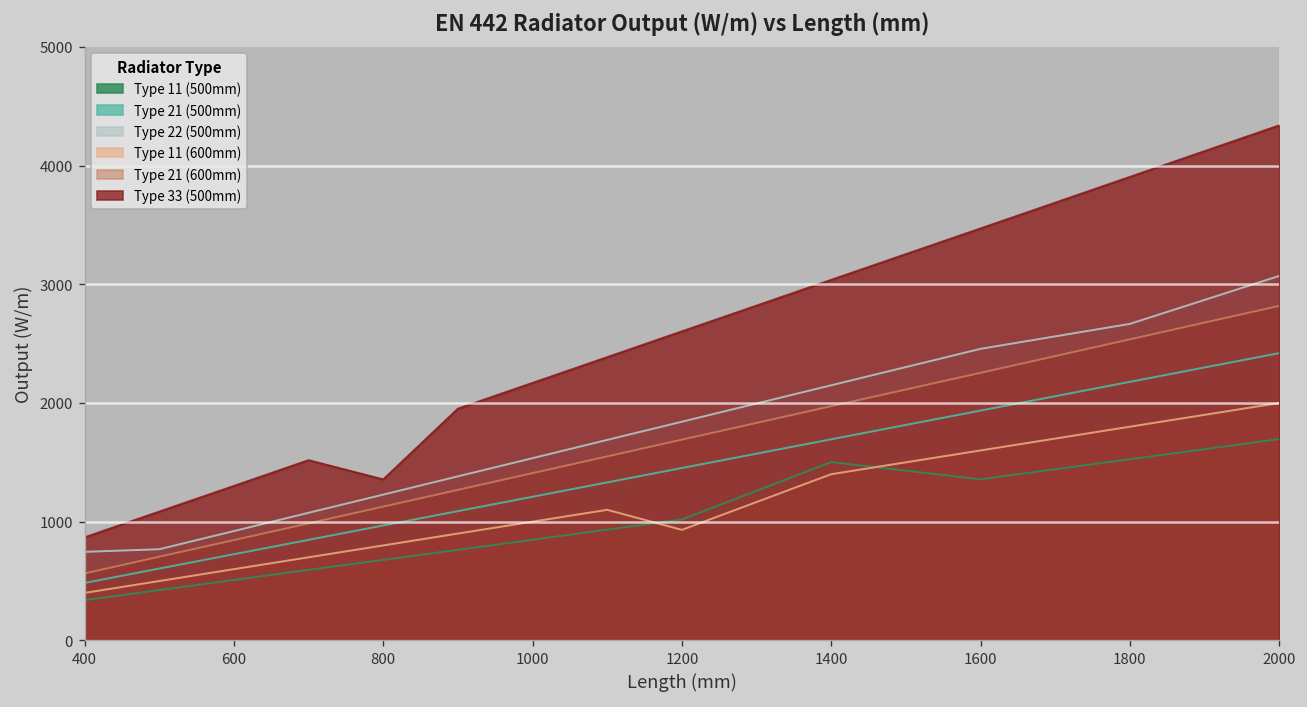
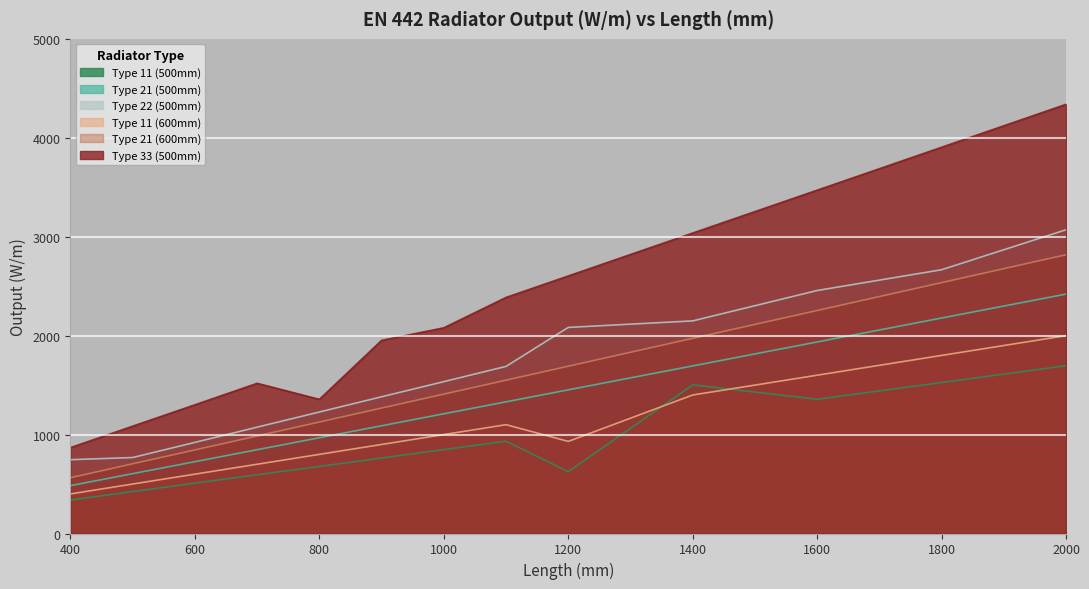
  {
    "Type 11 (500mm)": {
      "400": 300,
      "600": 500,
      "800": 700,
      "1000": 800,
-     "1200": 1000,
+     "1200": 600,
      "1400": 1500,
      "1600": 1400,
      "1800": 1500,
      "2000": 1700
    },
    "Type 21 (500mm)": {
      "400": 500,
      "600": 700,
      "800": 1000,
      "1000": 1200,
      "1200": 1500,
      "1400": 1700,
      "1600": 1900,
      "1800": 2200,
      "2000": 2400
    },
    "Type 22 (500mm)": {
      "400": 700,
      "600": 900,
      "800": 1200,
      "1000": 1500,
-     "1200": 1800,
+     "1200": 2100,
      "1400": 2100,
      "1600": 2500,
      "1800": 2700,
      "2000": 3100
    },
    "Type 33 (500mm)": {
      "400": 900,
      "600": 1300,
      "800": 1400,
-     "1000": 2200,
+     "1000": 2100,
      "1200": 2600,
      "1400": 3000,
      "1600": 3500,
      "1800": 3900,
      "2000": 4300
    }
  }
